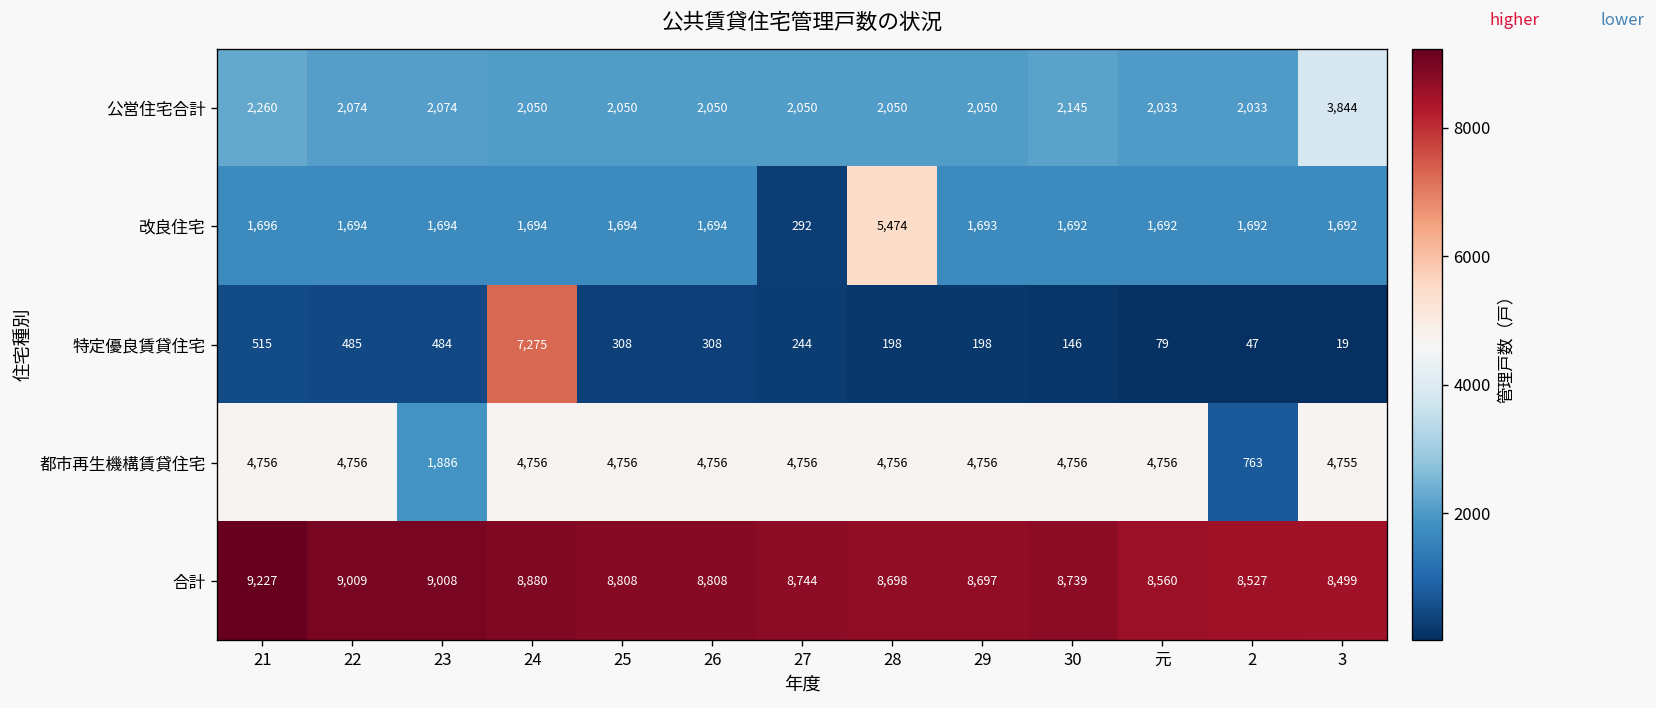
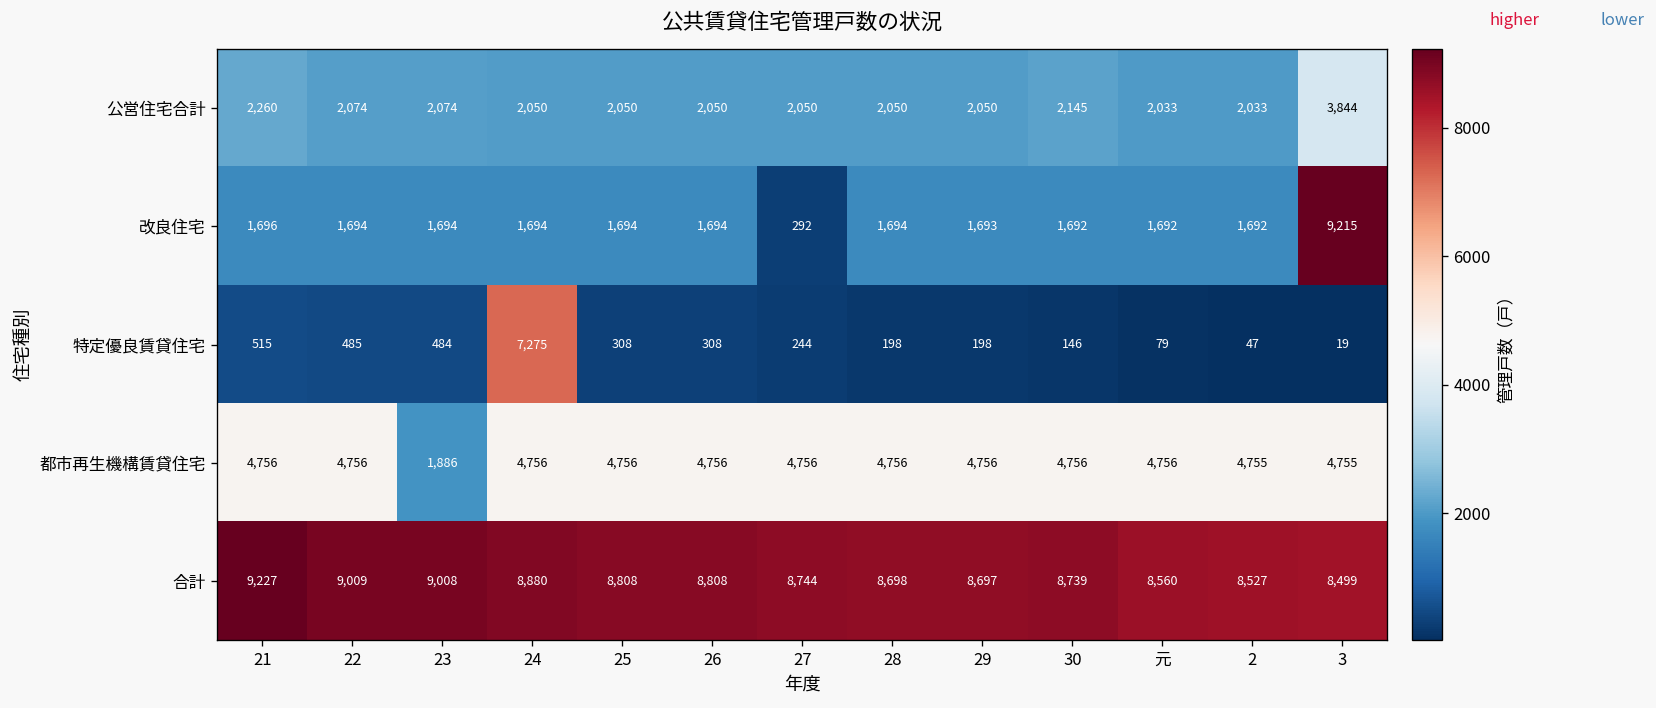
  {
    "公営住宅合計": {
      "21": "2,260",
      "22": "2,074",
      "23": "2,074",
      "24": "2,050",
      "25": "2,050",
      "26": "2,050",
      "27": "2,050",
      "28": "2,050",
      "29": "2,050",
      "30": "2,145",
      "元": "2,033",
      "2": "2,033",
      "3": "3,844"
    },
    "改良住宅": {
      "21": "1,696",
      "22": "1,694",
      "23": "1,694",
      "24": "1,694",
      "25": "1,694",
      "26": "1,694",
      "27": "292",
-     "28": "5,474",
+     "28": "1,694",
      "29": "1,693",
      "30": "1,692",
      "元": "1,692",
      "2": "1,692",
-     "3": "1,692"
+     "3": "9,215"
    },
    "特定優良賃貸住宅": {
      "21": "515",
      "22": "485",
      "23": "484",
      "24": "7,275",
      "25": "308",
      "26": "308",
      "27": "244",
      "28": "198",
      "29": "198",
      "30": "146",
      "元": "79",
      "2": "47",
      "3": "19"
    },
    "都市再生機構賃貸住宅": {
      "21": "4,756",
      "22": "4,756",
      "23": "1,886",
      "24": "4,756",
      "25": "4,756",
      "26": "4,756",
      "27": "4,756",
      "28": "4,756",
      "29": "4,756",
      "30": "4,756",
      "元": "4,756",
-     "2": "763",
+     "2": "4,755",
      "3": "4,755"
    },
    "合計": {
      "21": "9,227",
      "22": "9,009",
      "23": "9,008",
      "24": "8,880",
      "25": "8,808",
      "26": "8,808",
      "27": "8,744",
      "28": "8,698",
      "29": "8,697",
      "30": "8,739",
      "元": "8,560",
      "2": "8,527",
      "3": "8,499"
    }
  }
